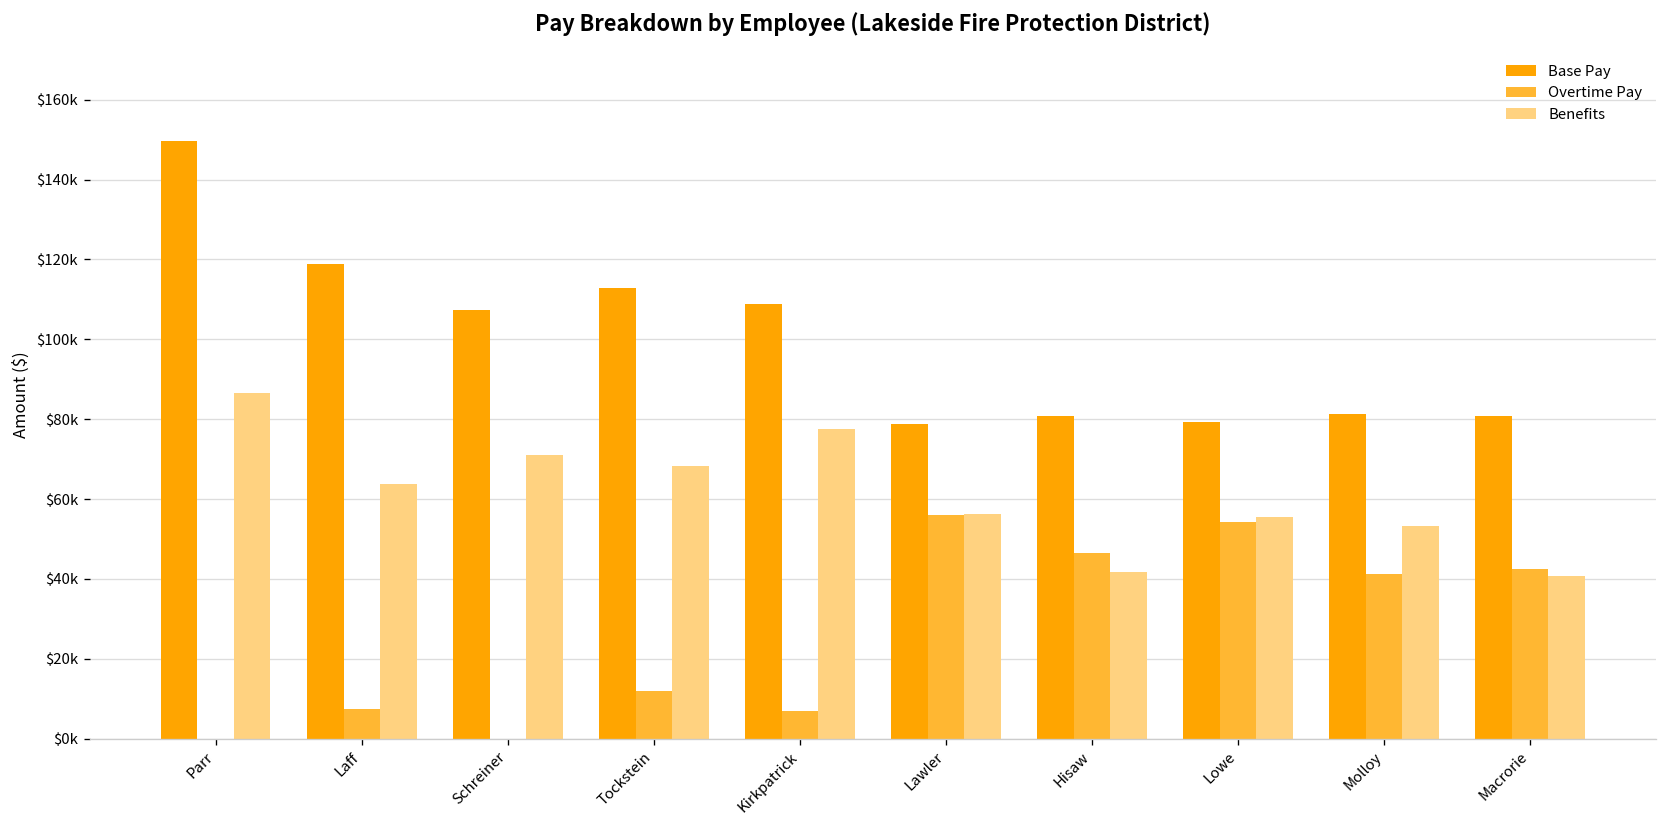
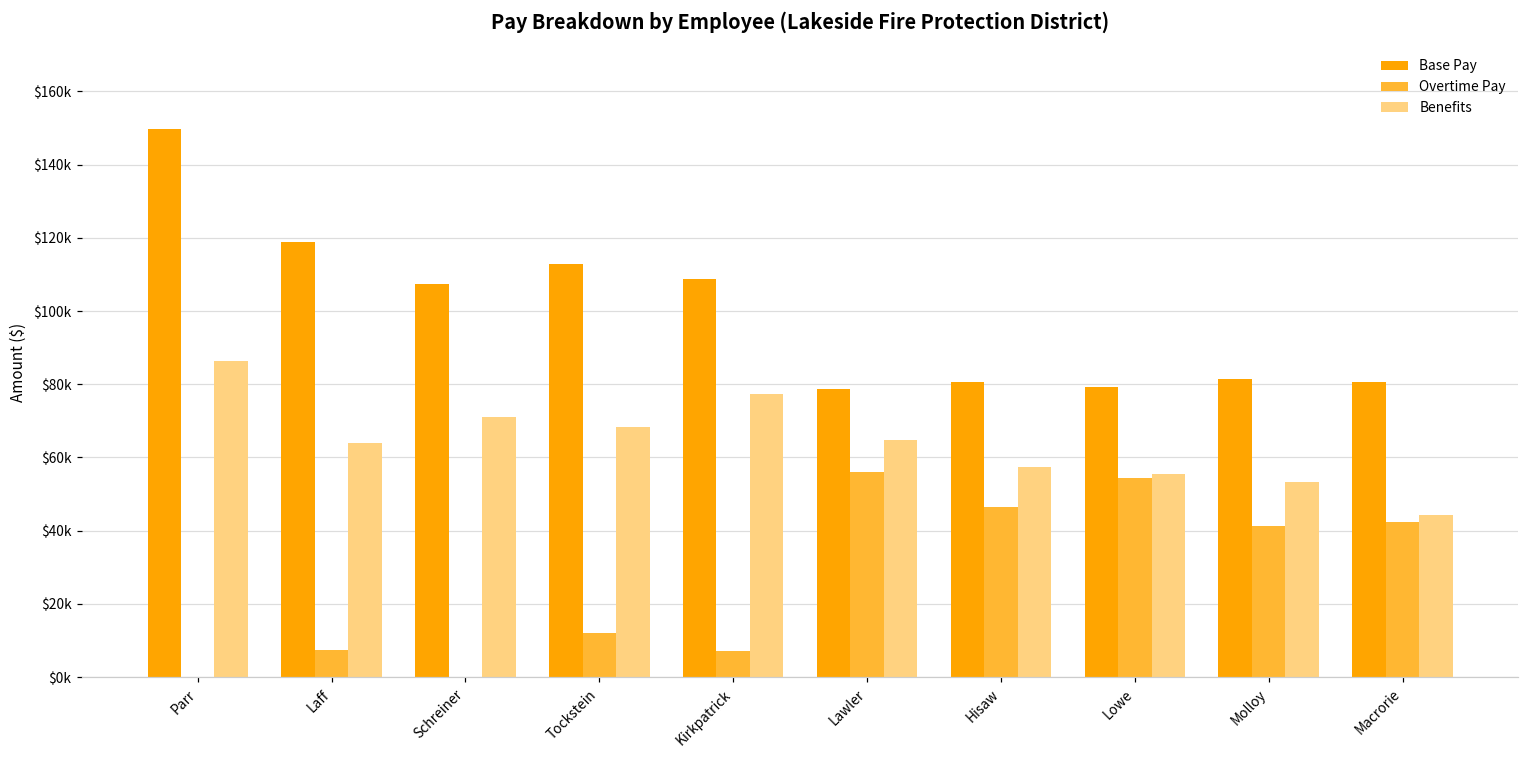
  {
    "Benefits": {
      "Parr": "$86000",
      "Laff": "$64000",
      "Schreiner": "$71000",
      "Tockstein": "$68000",
      "Kirkpatrick": "$77000",
-     "Lawler": "$56000",
-     "Hisaw": "$42000",
+     "Lawler": "$65000",
+     "Hisaw": "$57000",
      "Lowe": "$56000",
      "Molloy": "$53000",
-     "Macrorie": "$41000"
+     "Macrorie": "$44000"
    }
  }
